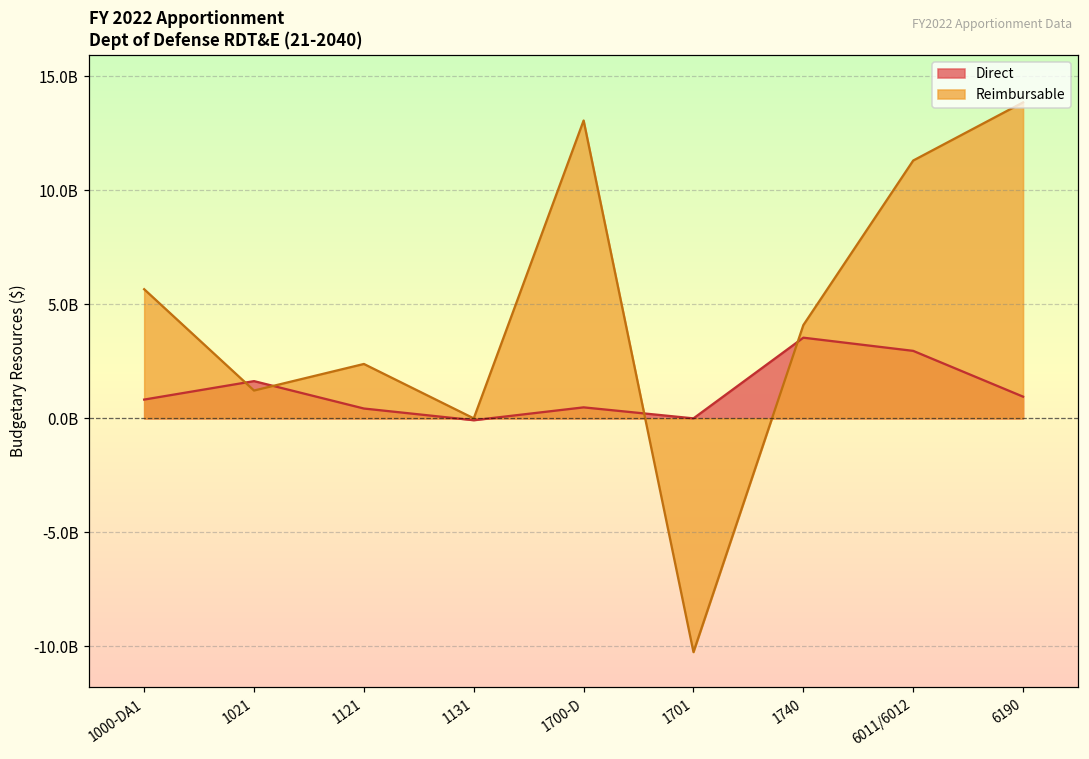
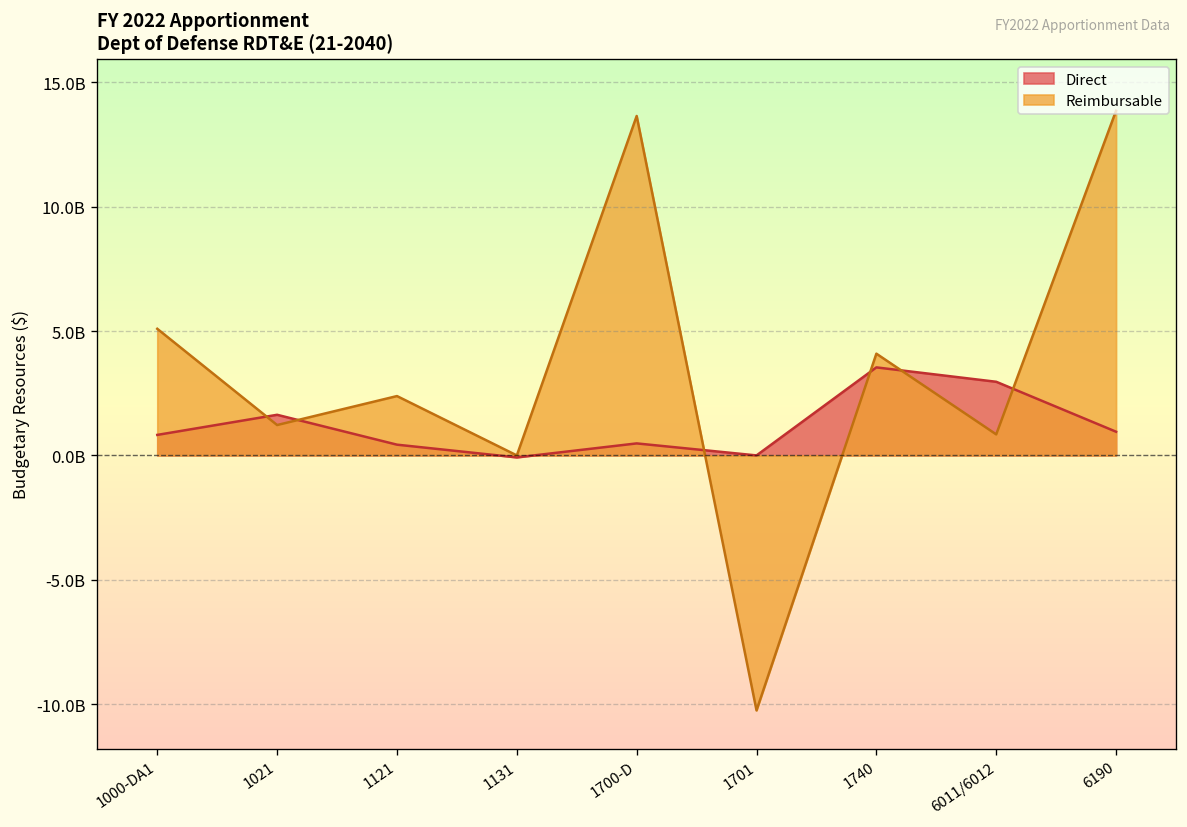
  {
    "Reimbursable": {
-     "1000-DA1": 5700000000,
-     "1700-D": 13100000000,
-     "6011/6012": 11300000000
+     "1000-DA1": 5100000000,
+     "1700-D": 13600000000,
+     "6011/6012": 800000000
    }
  }
